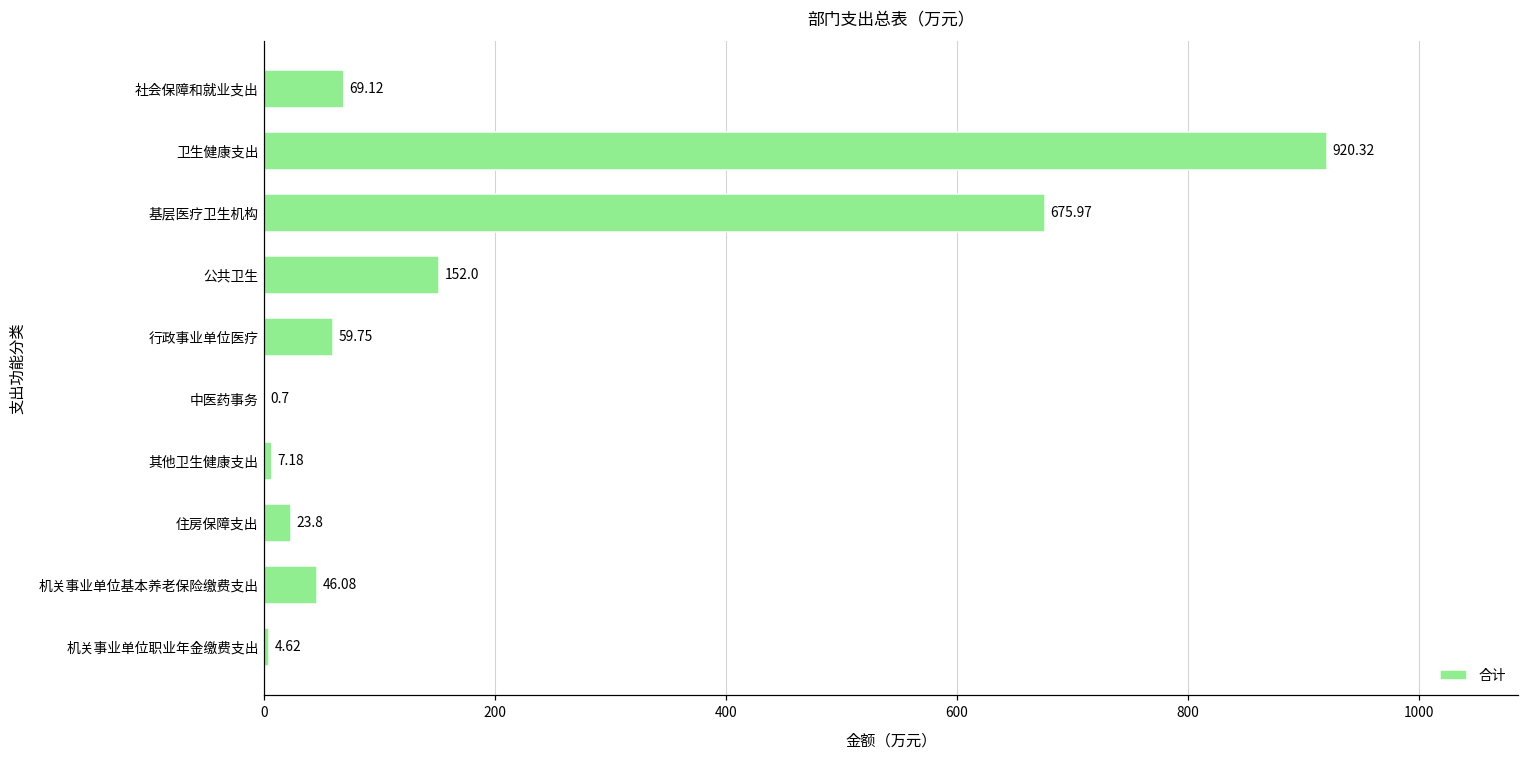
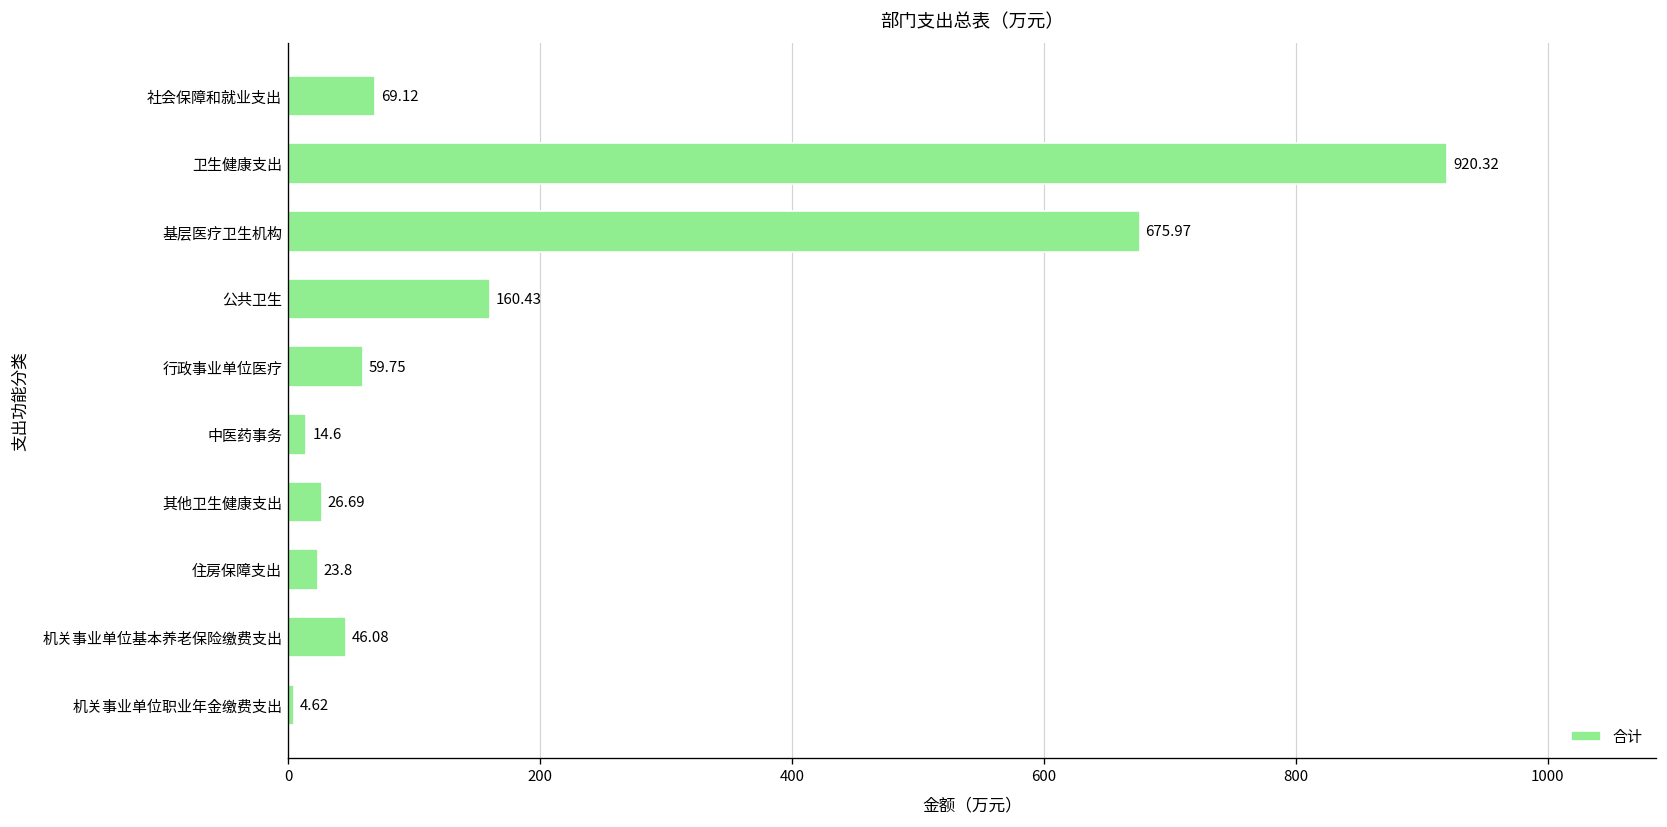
  {
    "社会保障和就业支出": 69.12,
    "卫生健康支出": 920.32,
    "基层医疗卫生机构": 675.97,
-   "公共卫生": 152.0,
+   "公共卫生": 160.43,
    "行政事业单位医疗": 59.75,
-   "中医药事务": 0.7,
-   "其他卫生健康支出": 7.18,
+   "中医药事务": 14.6,
+   "其他卫生健康支出": 26.69,
    "住房保障支出": 23.8,
    "机关事业单位基本养老保险缴费支出": 46.08,
    "机关事业单位职业年金缴费支出": 4.62
  }
